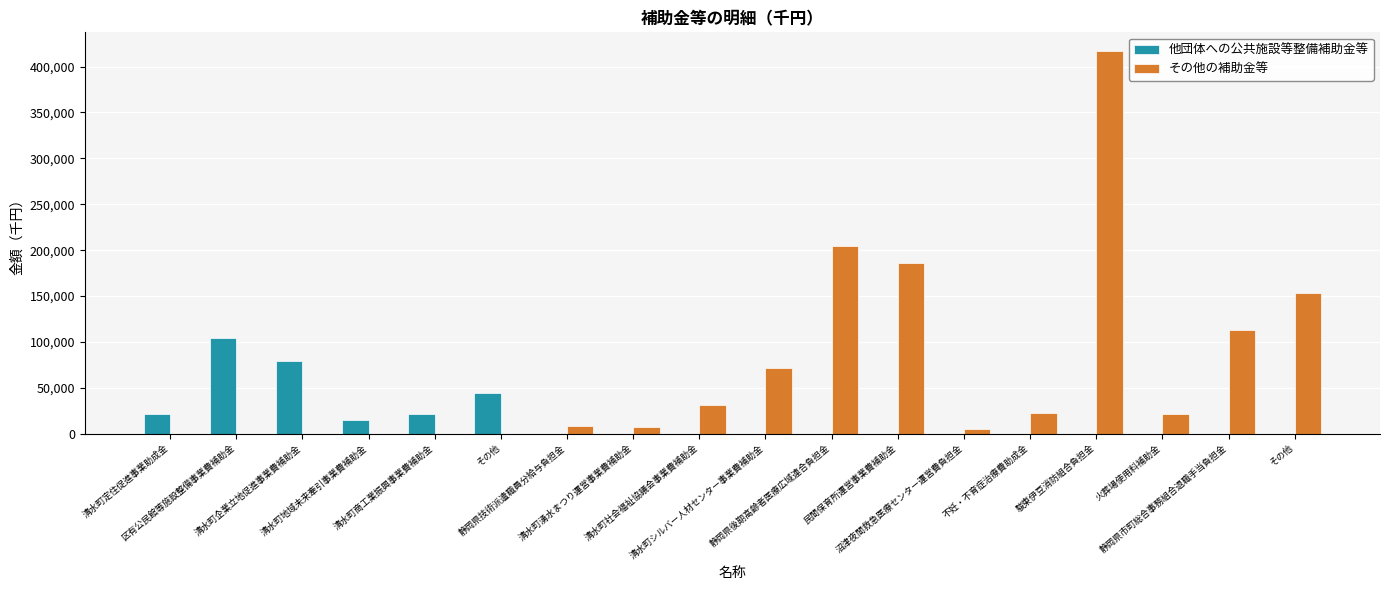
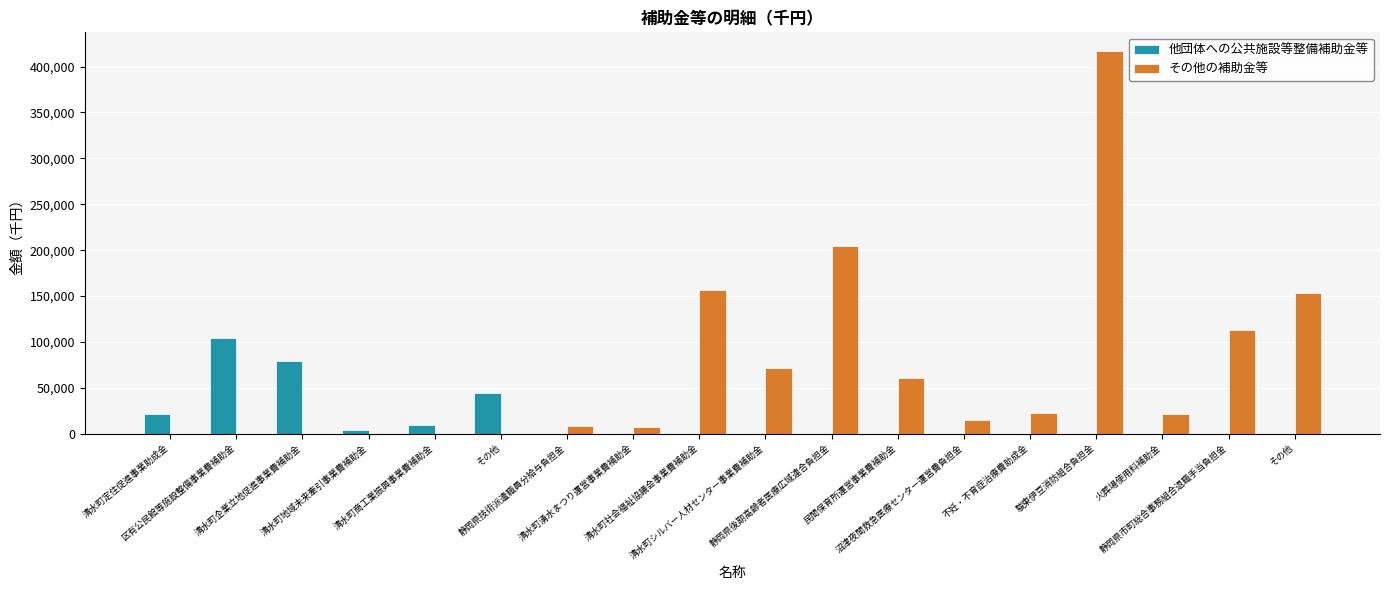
  {
    "他団体への公共施設等整備補助金等": {
      "清水町定住促進事業助成金": "20,000",
      "区有公民館等施設整備事業費補助金": "100,000",
      "清水町企業立地促進事業費補助金": "80,000",
-     "清水町地域未来牽引事業費補助金": "20,000",
-     "清水町商工業振興事業費補助金": "20,000",
+     "清水町地域未来牽引事業費補助金": "0",
+     "清水町商工業振興事業費補助金": "10,000",
      "静岡県技術派遣職員分給与負担金": "0",
      "清水町湧水まつり運営事業費補助金": "0",
      "清水町社会福祉協議会事業費補助金": "0",
      "清水町シルバー人材センター事業費補助金": "0",
      "静岡県後期高齢者医療広域連合負担金": "0",
      "民間保育所運営事業費補助金": "0",
      "沼津夜間救急医療センター運営費負担金": "0",
      "不妊・不育症治療費助成金": "0",
      "駿東伊豆消防組合負担金": "0",
      "火葬場使用料補助金": "0",
      "静岡県市町総合事務組合退職手当負担金": "0"
    },
    "その他の補助金等": {
      "清水町定住促進事業助成金": "0",
      "区有公民館等施設整備事業費補助金": "0",
      "清水町企業立地促進事業費補助金": "0",
      "清水町地域未来牽引事業費補助金": "0",
      "清水町商工業振興事業費補助金": "0",
      "静岡県技術派遣職員分給与負担金": "10,000",
      "清水町湧水まつり運営事業費補助金": "10,000",
-     "清水町社会福祉協議会事業費補助金": "30,000",
+     "清水町社会福祉協議会事業費補助金": "160,000",
      "清水町シルバー人材センター事業費補助金": "70,000",
      "静岡県後期高齢者医療広域連合負担金": "200,000",
-     "民間保育所運営事業費補助金": "190,000",
-     "沼津夜間救急医療センター運営費負担金": "5,000",
+     "民間保育所運営事業費補助金": "60,000",
+     "沼津夜間救急医療センター運営費負担金": "15,000",
      "不妊・不育症治療費助成金": "20,000",
      "駿東伊豆消防組合負担金": "420,000",
      "火葬場使用料補助金": "20,000",
      "静岡県市町総合事務組合退職手当負担金": "110,000"
    }
  }
